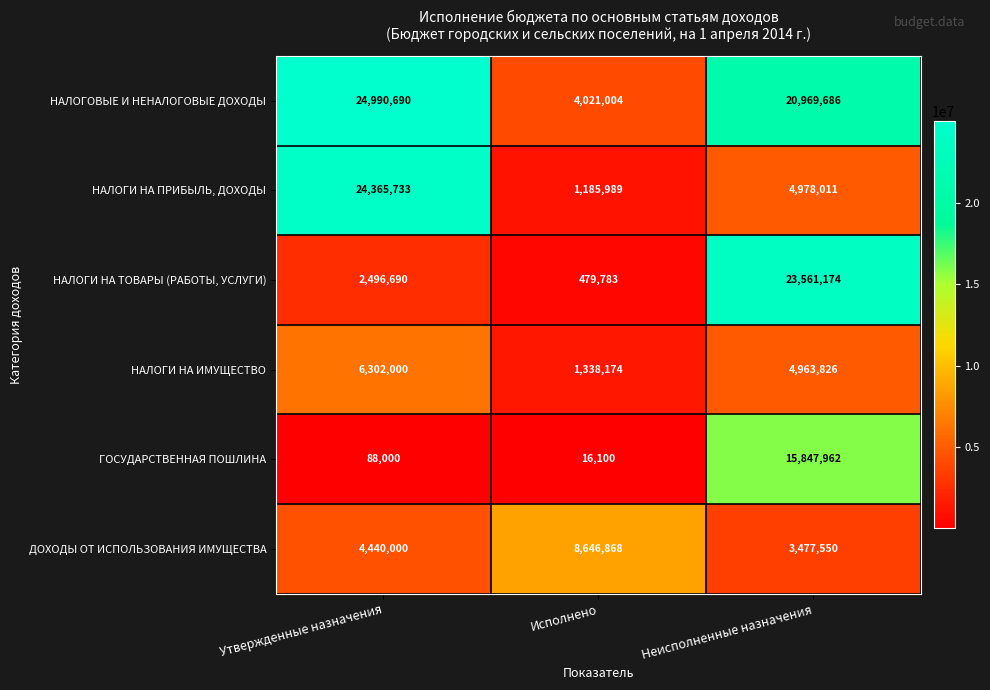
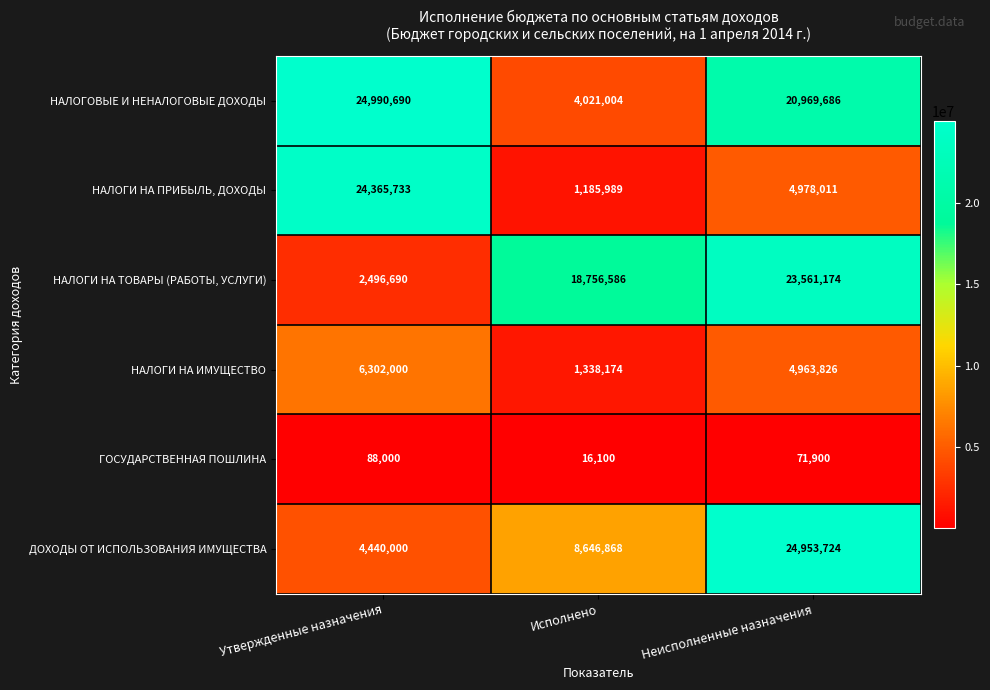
  {
    "НАЛОГОВЫЕ И НЕНАЛОГОВЫЕ ДОХОДЫ": {
      "Утвержденные назначения": "24,990,690",
      "Исполнено": "4,021,004",
      "Неисполненные назначения": "20,969,686"
    },
    "НАЛОГИ НА ПРИБЫЛЬ, ДОХОДЫ": {
      "Утвержденные назначения": "24,365,733",
      "Исполнено": "1,185,989",
      "Неисполненные назначения": "4,978,011"
    },
    "НАЛОГИ НА ТОВАРЫ (РАБОТЫ, УСЛУГИ)": {
      "Утвержденные назначения": "2,496,690",
-     "Исполнено": "479,783",
+     "Исполнено": "18,756,586",
      "Неисполненные назначения": "23,561,174"
    },
    "НАЛОГИ НА ИМУЩЕСТВО": {
      "Утвержденные назначения": "6,302,000",
      "Исполнено": "1,338,174",
      "Неисполненные назначения": "4,963,826"
    },
    "ГОСУДАРСТВЕННАЯ ПОШЛИНА": {
      "Утвержденные назначения": "88,000",
      "Исполнено": "16,100",
-     "Неисполненные назначения": "15,847,962"
+     "Неисполненные назначения": "71,900"
    },
    "ДОХОДЫ ОТ ИСПОЛЬЗОВАНИЯ ИМУЩЕСТВА": {
      "Утвержденные назначения": "4,440,000",
      "Исполнено": "8,646,868",
-     "Неисполненные назначения": "3,477,550"
+     "Неисполненные назначения": "24,953,724"
    }
  }
